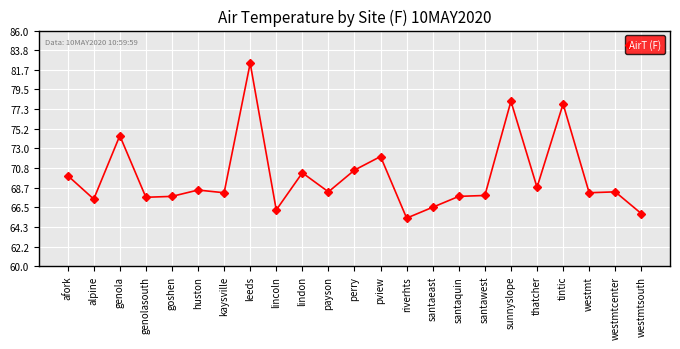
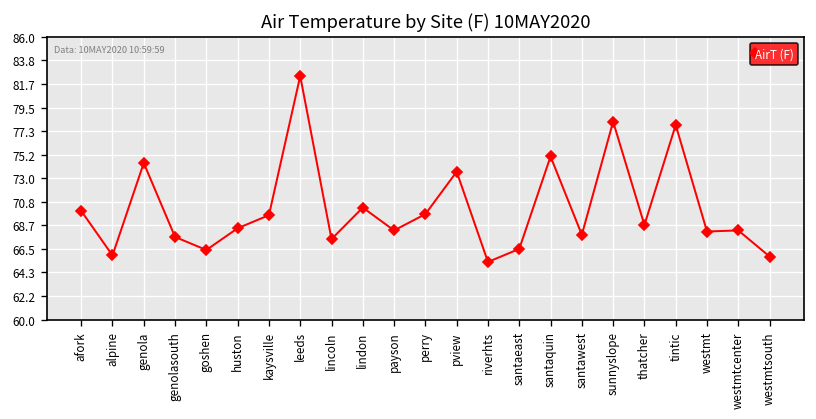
  {
    "afork": 70,
-   "alpine": 67,
+   "alpine": 66,
    "genola": 74,
    "genolasouth": 68,
-   "goshen": 68,
+   "goshen": 66,
    "huston": 68,
-   "kaysville": 68,
+   "kaysville": 70,
    "leeds": 82,
-   "lincoln": 66,
+   "lincoln": 67,
    "lindon": 70,
    "payson": 68,
-   "perry": 71,
-   "pview": 72,
+   "perry": 70,
+   "pview": 74,
    "riverhts": 65,
    "santaeast": 67,
-   "santaquin": 68,
+   "santaquin": 75,
    "santawest": 68,
    "sunnyslope": 78,
    "thatcher": 69,
    "tintic": 78,
    "westmt": 68,
    "westmtcenter": 68,
    "westmtsouth": 66
  }
